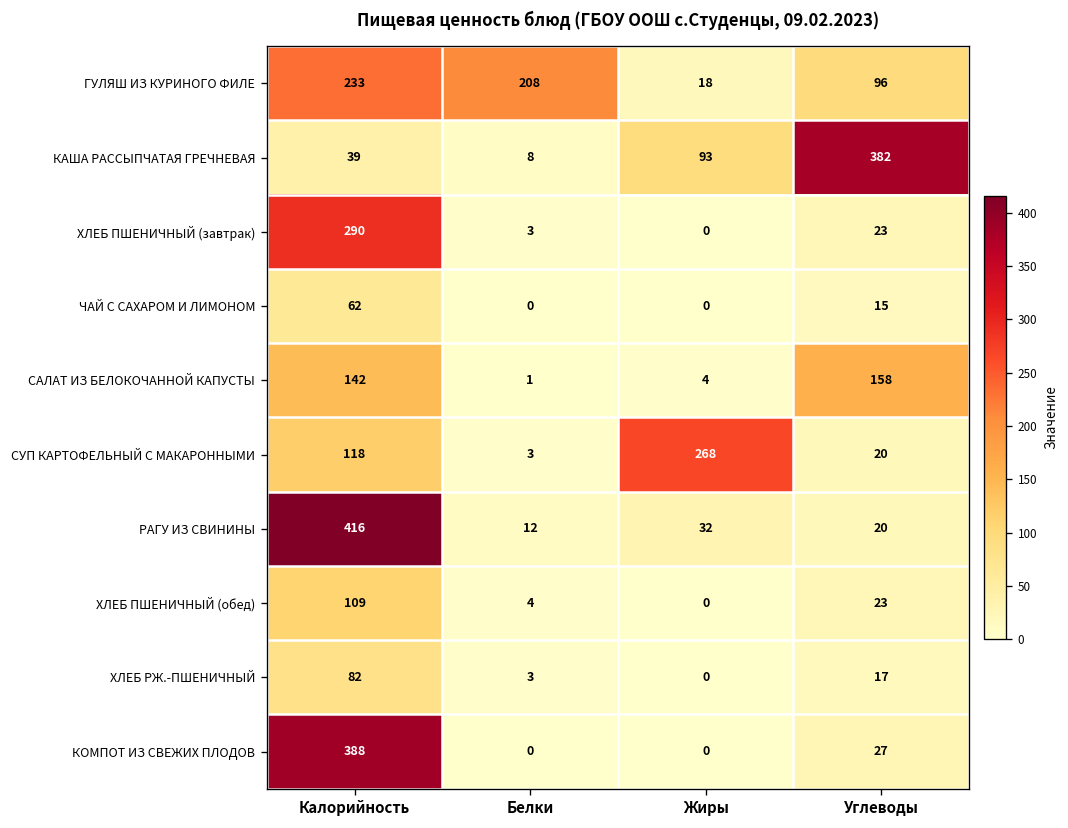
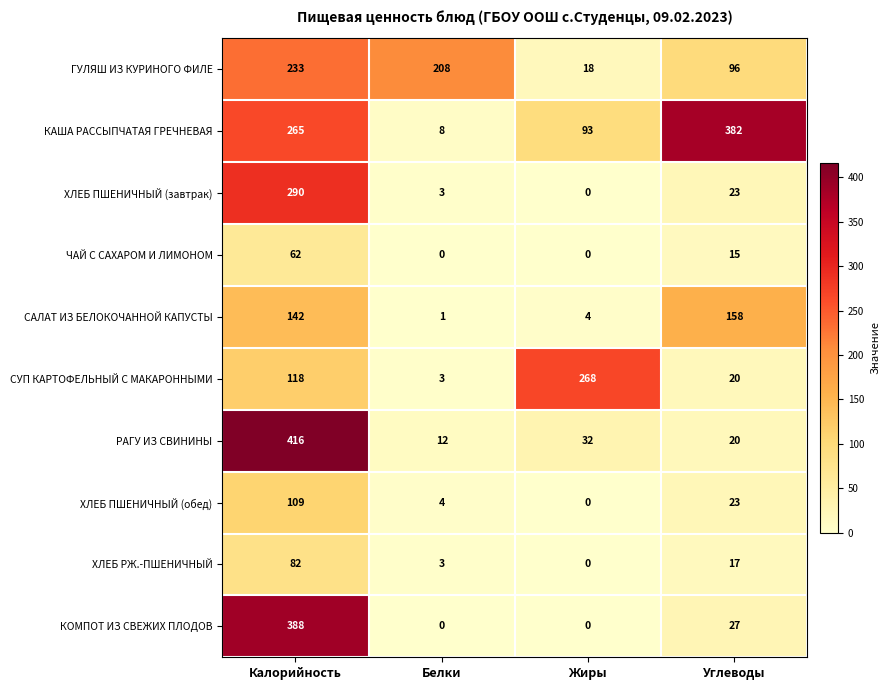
  {
    "ГУЛЯШ ИЗ КУРИНОГО ФИЛЕ": {
      "Калорийность": 233,
      "Белки": 208,
      "Жиры": 18,
      "Углеводы": 96
    },
    "КАША РАССЫПЧАТАЯ ГРЕЧНЕВАЯ": {
-     "Калорийность": 39,
+     "Калорийность": 265,
      "Белки": 8,
      "Жиры": 93,
      "Углеводы": 382
    },
    "ХЛЕБ ПШЕНИЧНЫЙ (завтрак)": {
      "Калорийность": 290,
      "Белки": 3,
      "Жиры": 0,
      "Углеводы": 23
    },
    "ЧАЙ С САХАРОМ И ЛИМОНОМ": {
      "Калорийность": 62,
      "Белки": 0,
      "Жиры": 0,
      "Углеводы": 15
    },
    "САЛАТ ИЗ БЕЛОКОЧАННОЙ КАПУСТЫ": {
      "Калорийность": 142,
      "Белки": 1,
      "Жиры": 4,
      "Углеводы": 158
    },
    "СУП КАРТОФЕЛЬНЫЙ С МАКАРОННЫМИ": {
      "Калорийность": 118,
      "Белки": 3,
      "Жиры": 268,
      "Углеводы": 20
    },
    "РАГУ ИЗ СВИНИНЫ": {
      "Калорийность": 416,
      "Белки": 12,
      "Жиры": 32,
      "Углеводы": 20
    },
    "ХЛЕБ ПШЕНИЧНЫЙ (обед)": {
      "Калорийность": 109,
      "Белки": 4,
      "Жиры": 0,
      "Углеводы": 23
    },
    "ХЛЕБ РЖ.-ПШЕНИЧНЫЙ": {
      "Калорийность": 82,
      "Белки": 3,
      "Жиры": 0,
      "Углеводы": 17
    },
    "КОМПОТ ИЗ СВЕЖИХ ПЛОДОВ": {
      "Калорийность": 388,
      "Белки": 0,
      "Жиры": 0,
      "Углеводы": 27
    }
  }
